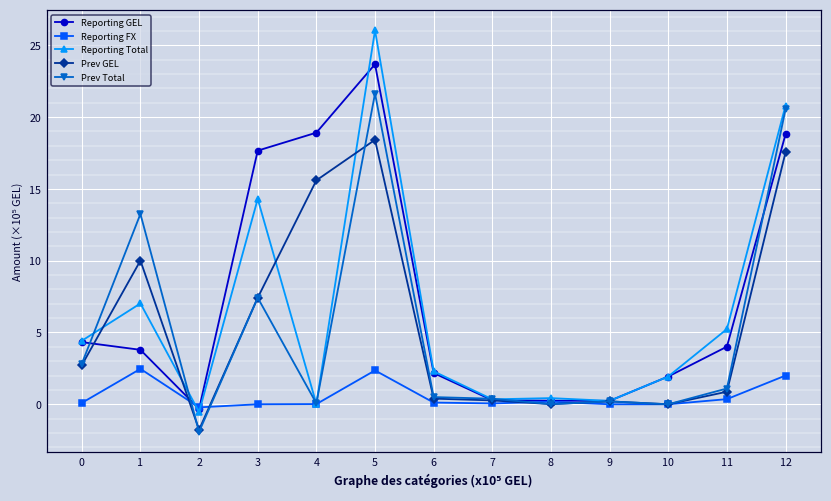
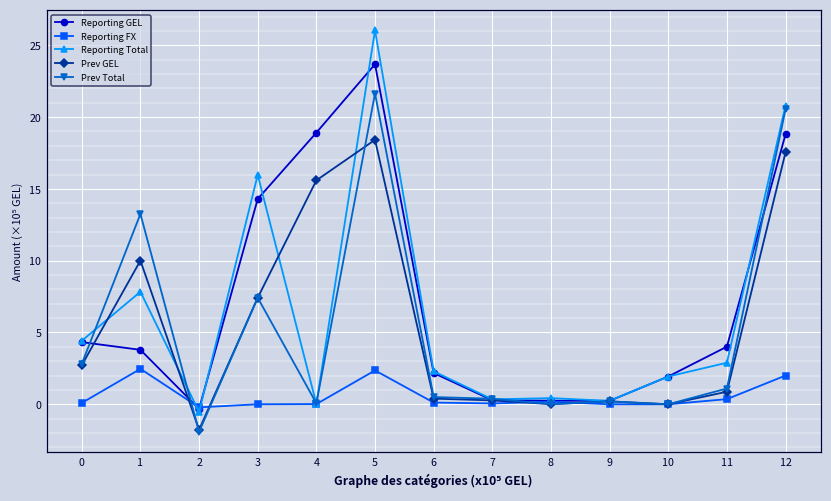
  {
    "Reporting GEL": {
      "1": 3.8,
-     "3": 17.7,
+     "3": 14.3,
      "4": 18.9,
      "5": 23.7,
      "11": 4.0,
      "12": 18.8
    },
    "Reporting Total": {
-     "1": 7.0,
+     "1": 7.8,
      "2": -0.5,
-     "3": 14.3,
+     "3": 16.0,
      "5": 26.0,
-     "11": 5.2,
+     "11": 2.9,
      "12": 20.8
    },
    "Prev GEL": {
      "1": 10.0,
      "4": 15.6,
      "5": 18.4,
      "11": 0.9,
      "12": 17.5
    }
  }
